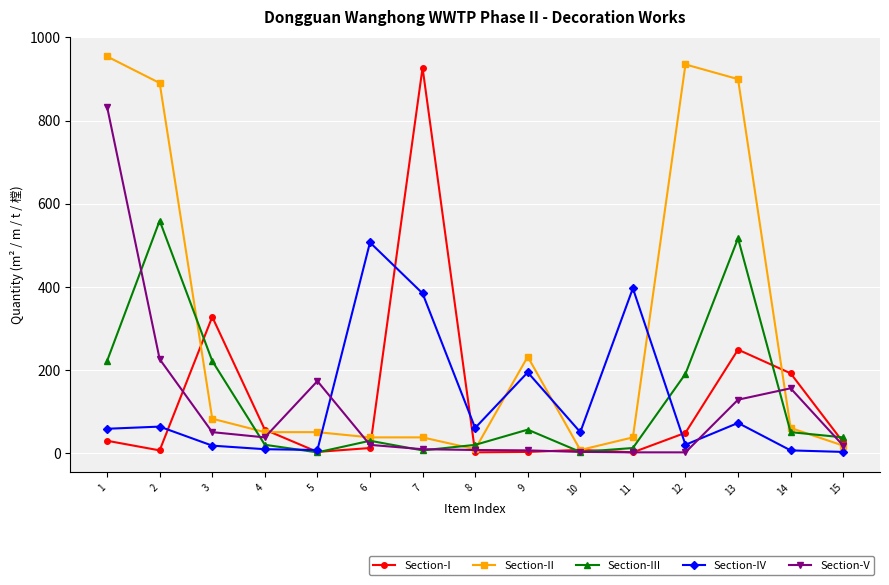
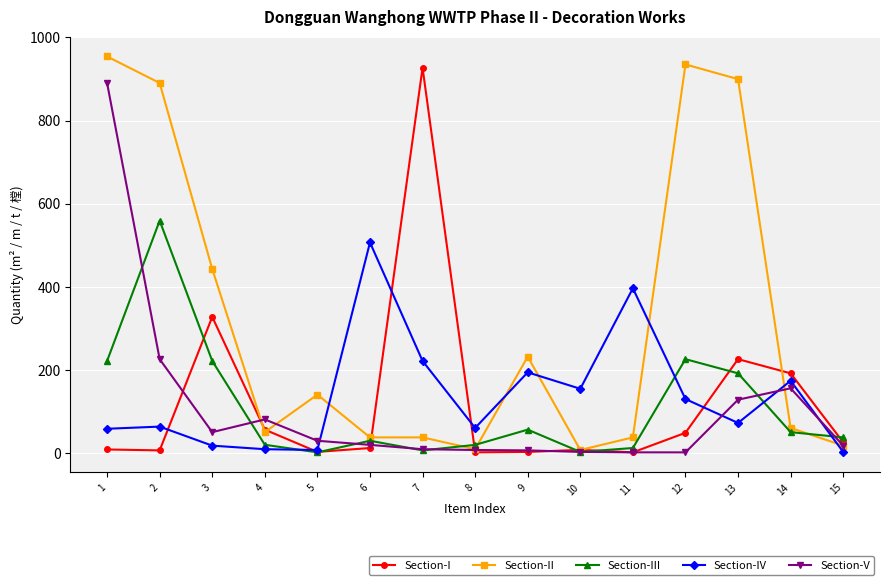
  {
    "Section-I": {
-     "1": 30,
+     "1": 10,
      "2": 10,
      "3": 330,
      "6": 10,
      "7": 930,
      "12": 50,
-     "13": 250,
+     "13": 230,
      "14": 190,
      "15": 30
    },
    "Section-II": {
      "1": 950,
      "2": 890,
-     "3": 80,
-     "5": 50,
+     "3": 440,
+     "5": 140,
      "6": 40,
      "7": 40,
      "9": 230,
      "11": 40,
      "12": 930,
      "13": 900,
      "14": 60
    },
    "Section-III": {
      "1": 220,
      "2": 560,
      "3": 220,
      "4": 20,
      "6": 30,
      "8": 20,
      "9": 60,
      "11": 10,
-     "12": 190,
-     "13": 520,
+     "12": 230,
+     "13": 190,
      "14": 50,
      "15": 40
    },
    "Section-IV": {
      "1": 60,
      "2": 60,
      "3": 20,
      "4": 10,
      "6": 510,
-     "7": 380,
+     "7": 220,
      "8": 60,
      "9": 190,
-     "10": 50,
+     "10": 150,
      "11": 400,
-     "12": 20,
+     "12": 130,
      "13": 70,
-     "14": 10,
+     "14": 170,
      "15": 0
    },
    "Section-V": {
-     "1": 830,
+     "1": 890,
      "2": 230,
      "3": 50,
-     "4": 40,
-     "5": 170,
+     "4": 80,
+     "5": 30,
      "6": 20,
      "12": 0,
      "13": 130,
      "14": 160
    }
  }
